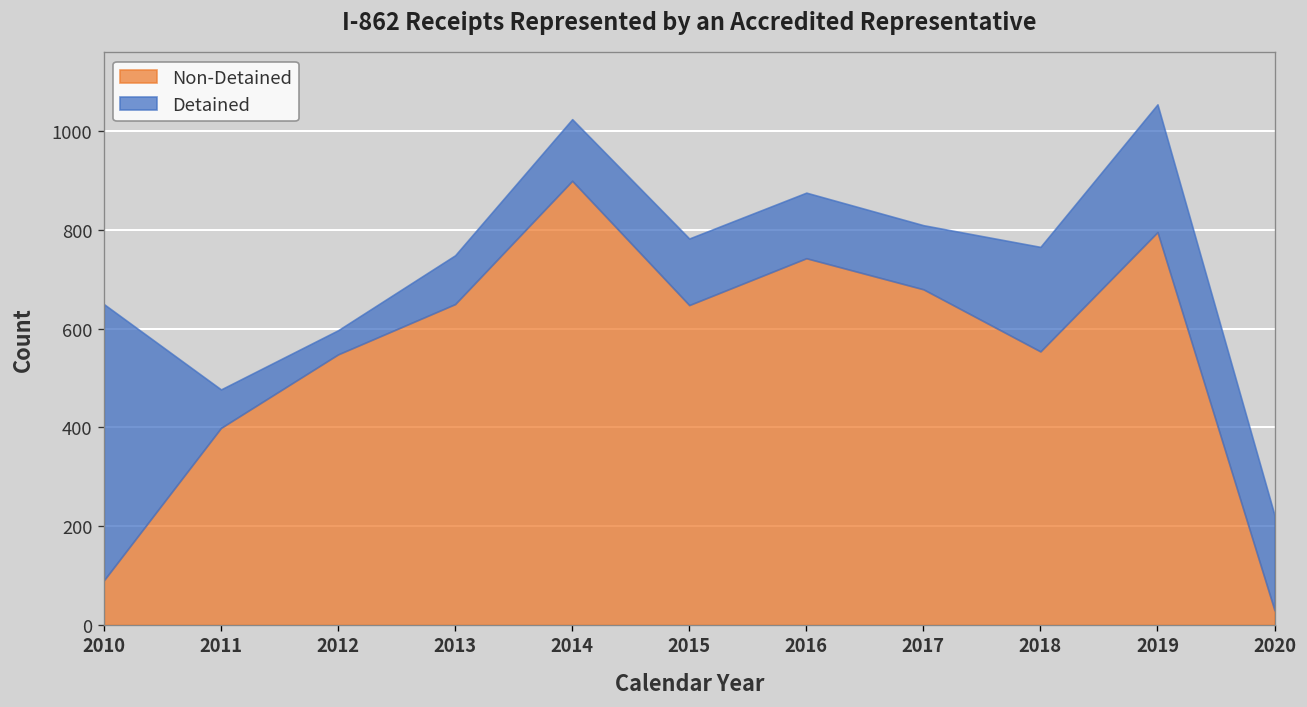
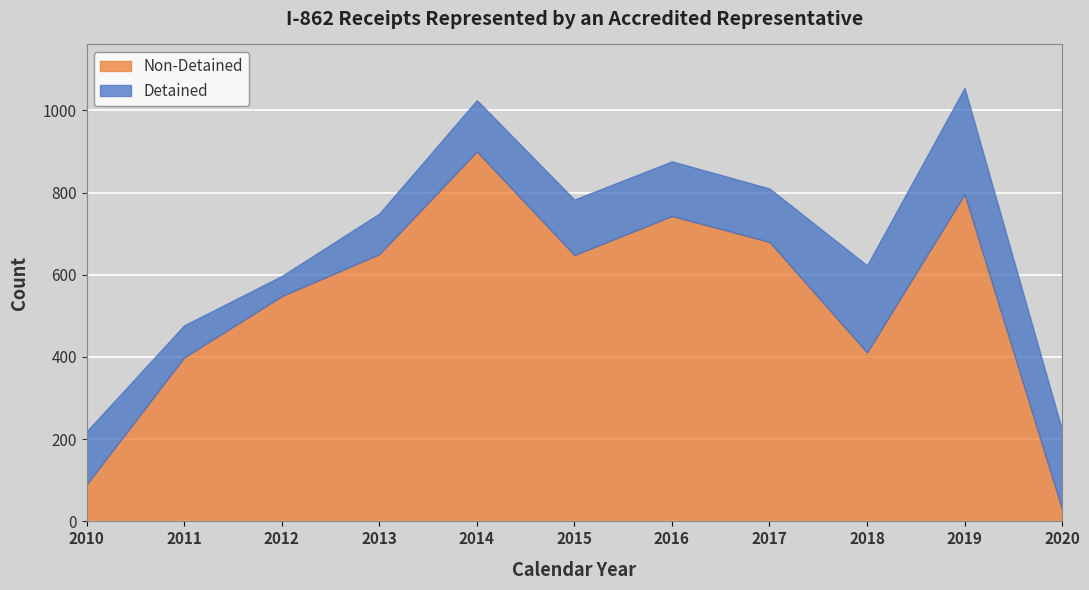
  {
    "Non-Detained": {
      "2010": 90,
      "2011": 400,
      "2012": 550,
      "2013": 650,
      "2014": 900,
      "2015": 650,
      "2016": 740,
      "2017": 680,
-     "2018": 550,
+     "2018": 410,
      "2019": 800,
      "2020": 30
    },
    "Detained": {
-     "2010": 560,
+     "2010": 130,
      "2011": 80,
      "2012": 50,
      "2013": 100,
      "2014": 130,
      "2015": 140,
      "2016": 130,
      "2017": 130,
      "2018": 210,
      "2019": 260,
      "2020": 190
    }
  }
